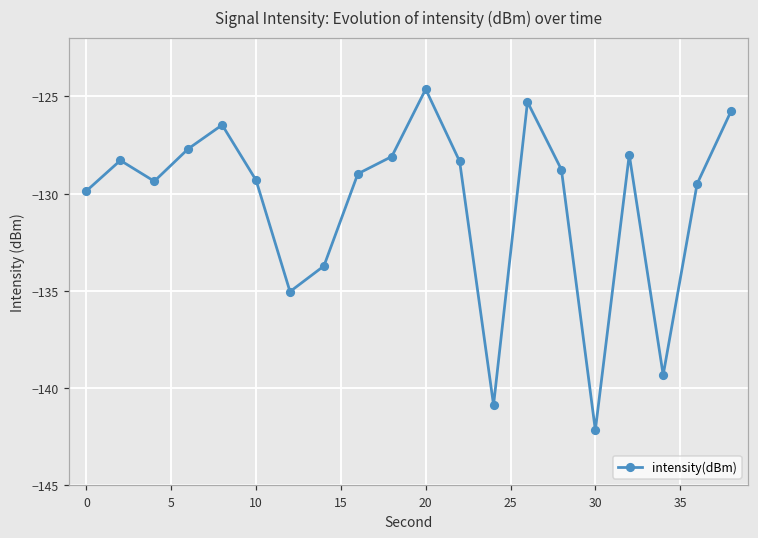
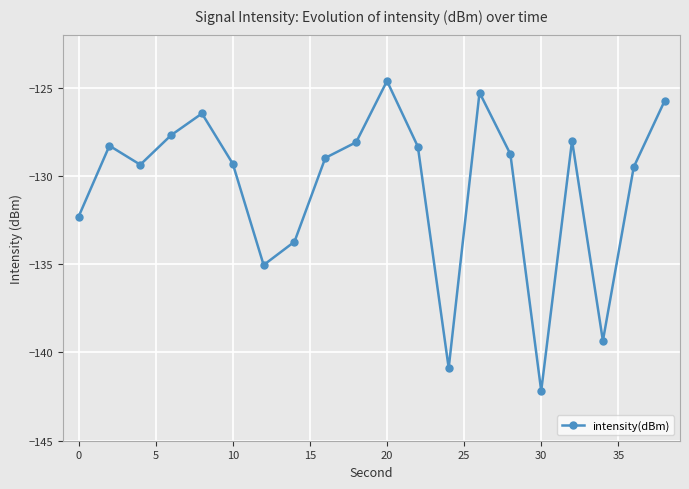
  {
-   "0": -129.9,
+   "0": -132.3,
    "10": -129.3,
    "20": -124.6,
    "30": -142.2
  }
